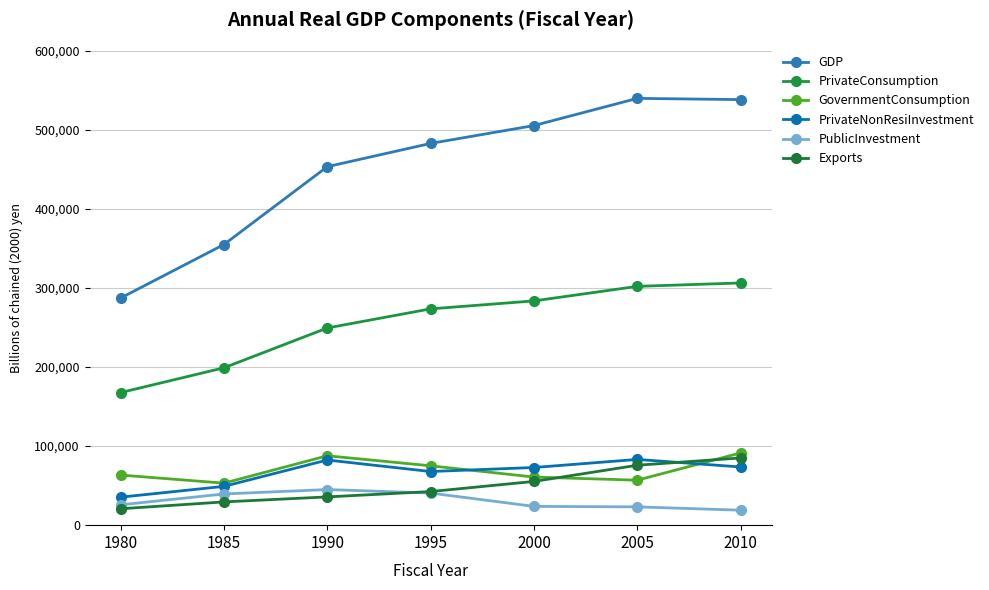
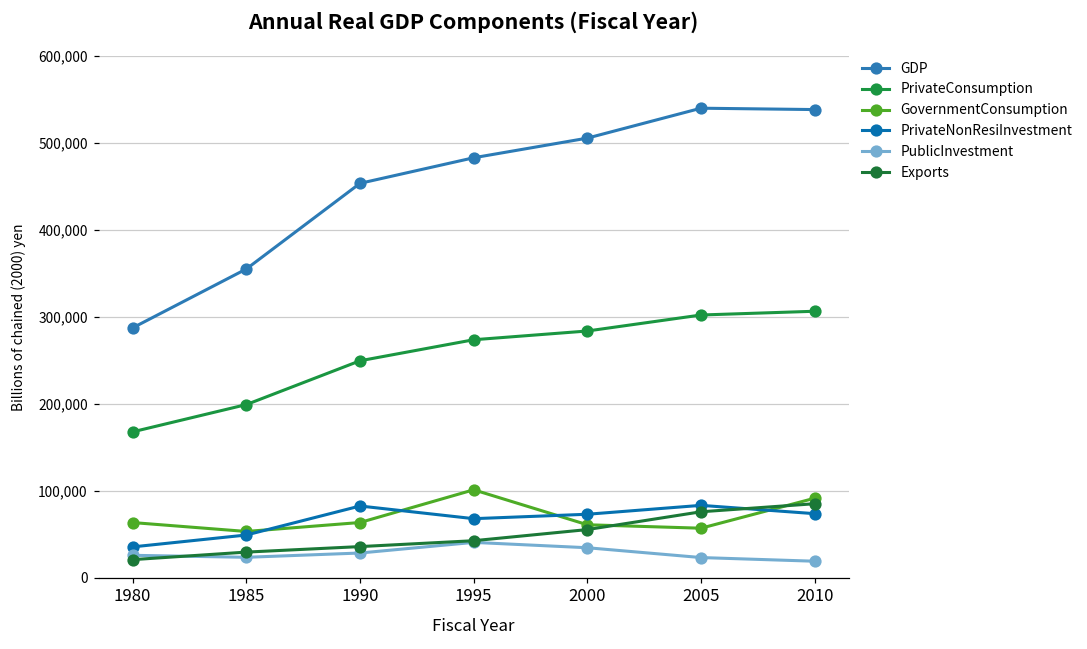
  {
    "GovernmentConsumption": {
      "1980": "60,000",
      "1985": "50,000",
-     "1990": "90,000",
-     "1995": "80,000",
+     "1990": "60,000",
+     "1995": "100,000",
      "2000": "60,000",
      "2005": "60,000",
      "2010": "90,000"
    },
    "PublicInvestment": {
      "1980": "30,000",
-     "1985": "40,000",
-     "1990": "50,000",
-     "2000": "20,000",
+     "1985": "20,000",
+     "1990": "30,000",
+     "2000": "30,000",
      "2005": "20,000",
      "2010": "20,000"
    }
  }
